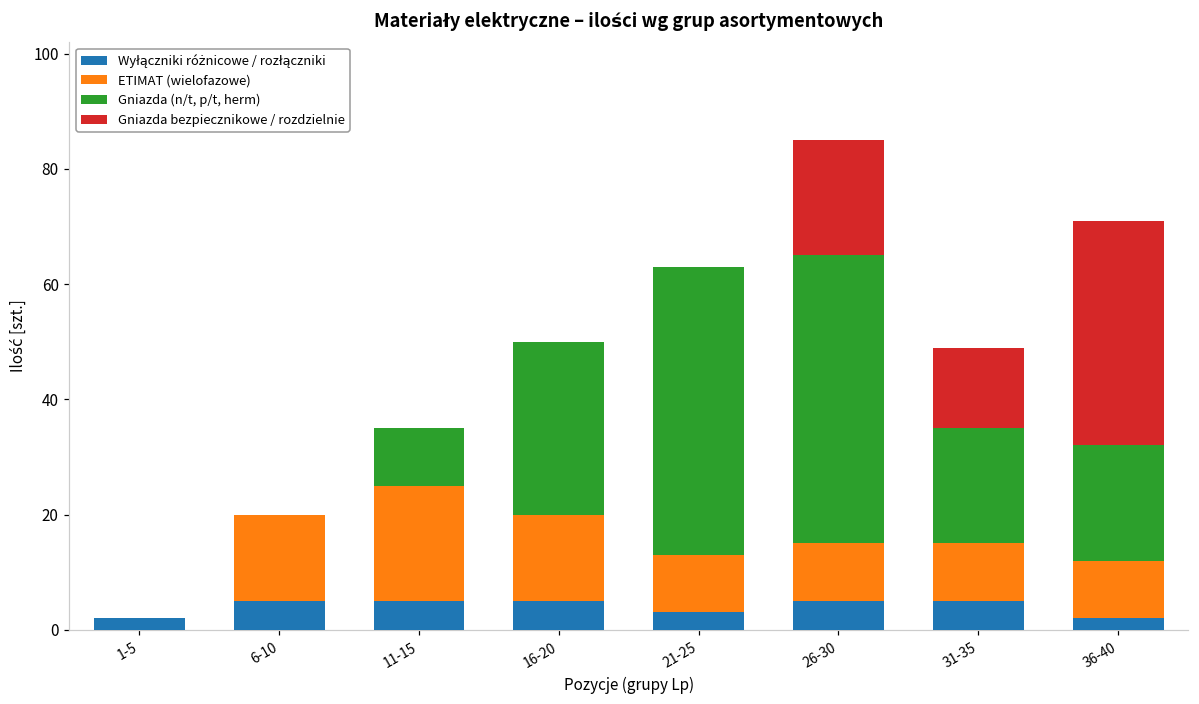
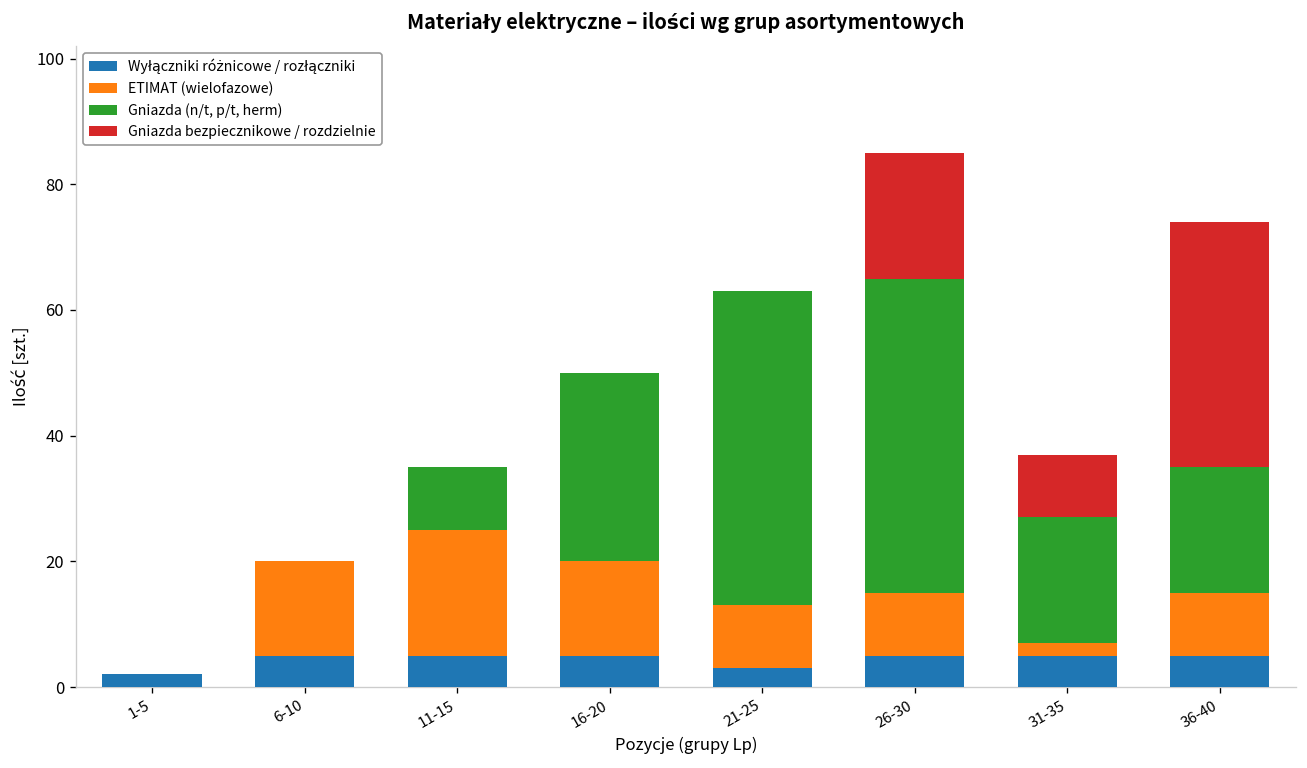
  {
    "Wyłączniki różnicowe / rozłączniki": {
      "1-5": 2,
      "6-10": 5,
      "11-15": 5,
      "16-20": 5,
      "21-25": 3,
      "26-30": 5,
      "31-35": 5,
-     "36-40": 2
+     "36-40": 5
    },
    "ETIMAT (wielofazowe)": {
      "1-5": 0,
      "6-10": 15,
      "11-15": 20,
      "16-20": 15,
      "21-25": 10,
      "26-30": 10,
-     "31-35": 10,
+     "31-35": 2,
      "36-40": 10
    },
    "Gniazda (n/t, p/t, herm)": {
      "1-5": 0,
      "6-10": 0,
      "11-15": 10,
      "16-20": 30,
      "21-25": 50,
      "26-30": 50,
      "31-35": 20,
      "36-40": 20
    },
    "Gniazda bezpiecznikowe / rozdzielnie": {
      "1-5": 0,
      "6-10": 0,
      "11-15": 0,
      "16-20": 0,
      "21-25": 0,
      "26-30": 20,
-     "31-35": 14,
+     "31-35": 10,
      "36-40": 39
    }
  }
